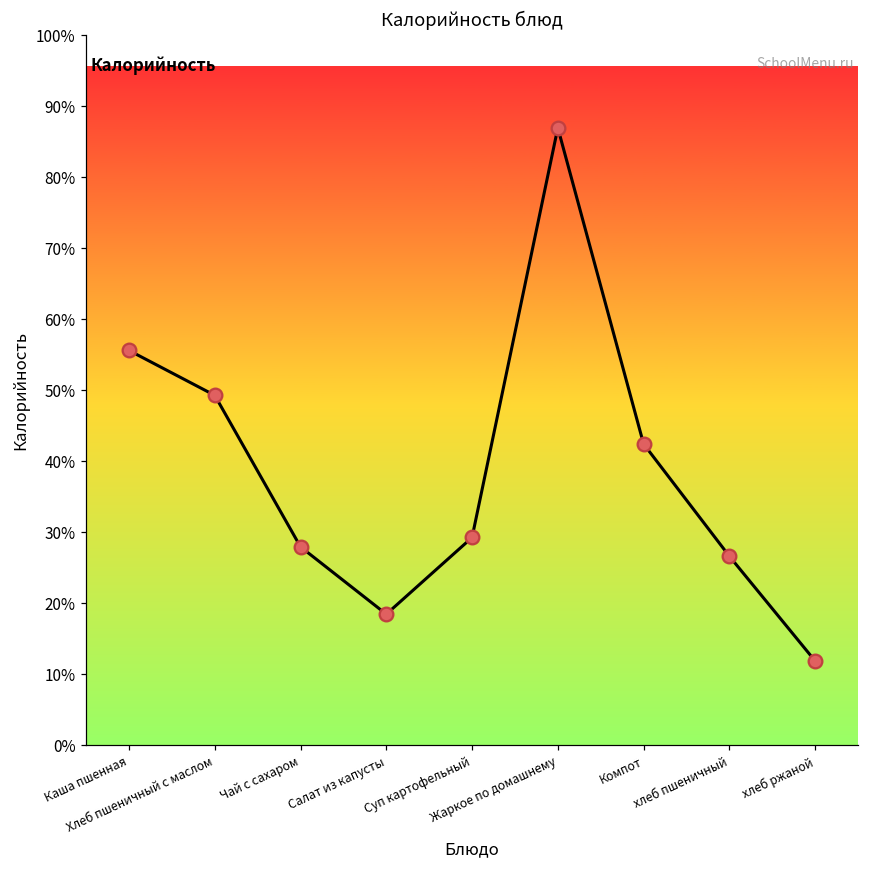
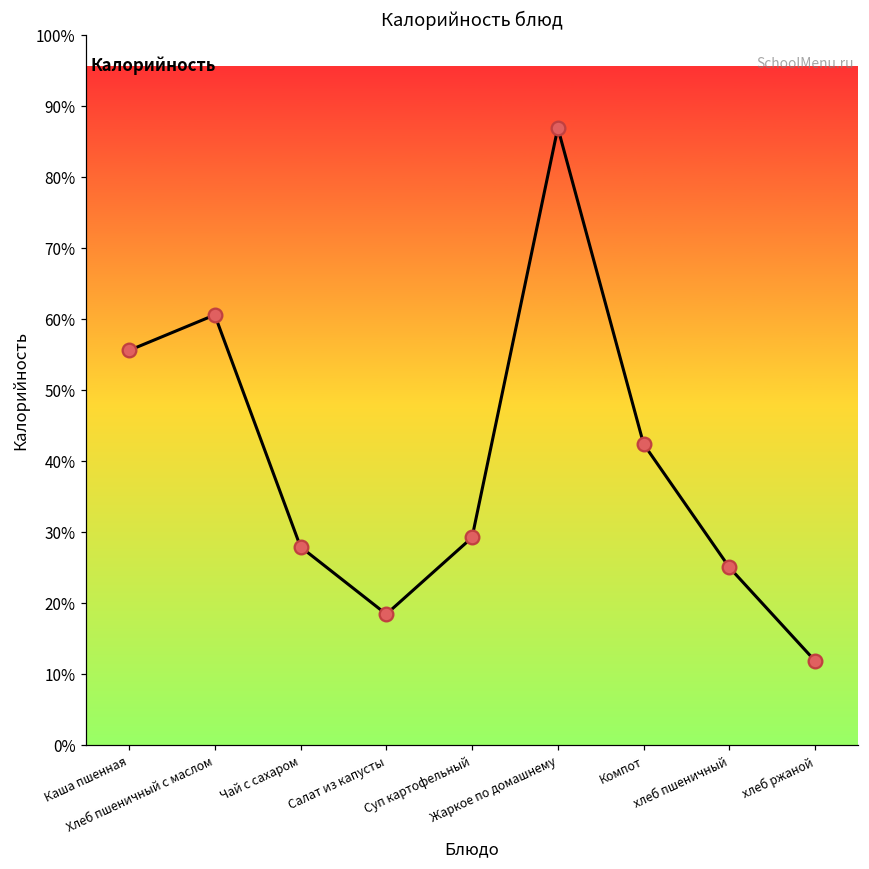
  {
    "Каша пшенная": "56%",
-   "Хлеб пшеничный с маслом": "49%",
+   "Хлеб пшеничный с маслом": "61%",
    "Чай с сахаром": "28%",
    "Салат из капусты": "18%",
    "Суп картофельный": "29%",
    "Жаркое по домашнему": "87%",
    "Компот": "42%",
-   "хлеб пшеничный": "27%",
+   "хлеб пшеничный": "25%",
    "хлеб ржаной": "12%"
  }
